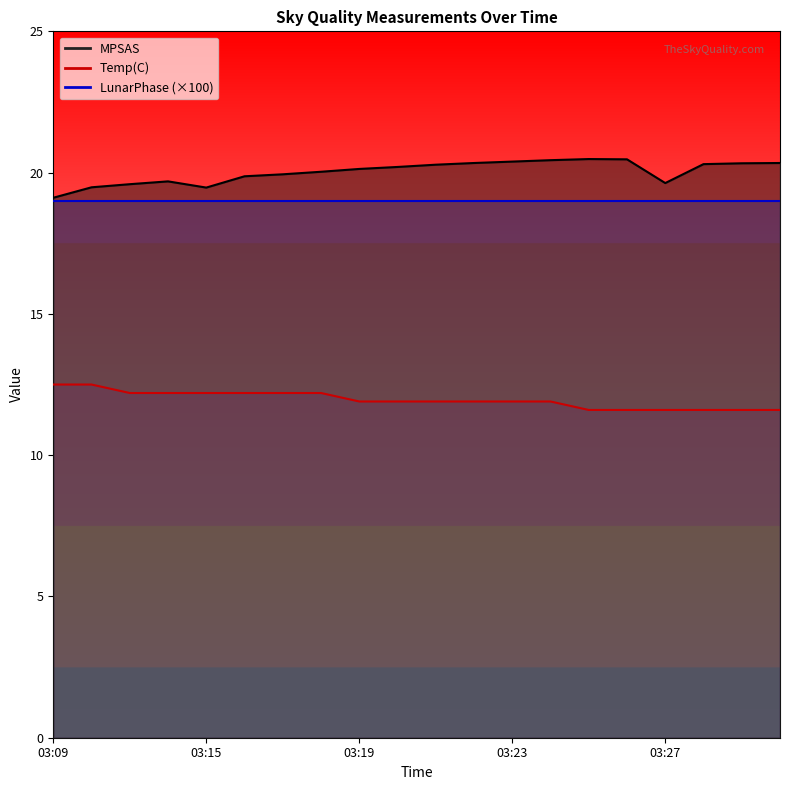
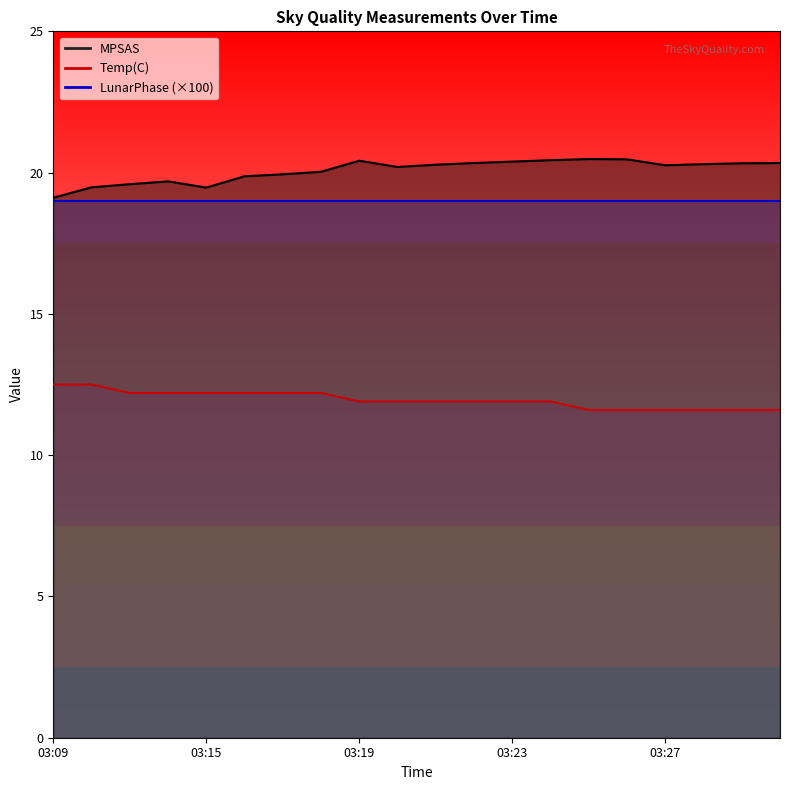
  {
    "MPSAS": {
      "03:09": 19.1,
      "03:15": 19.5,
-     "03:19": 20.1,
+     "03:19": 20.4,
      "03:23": 20.4,
-     "03:27": 19.6
+     "03:27": 20.3
    }
  }
